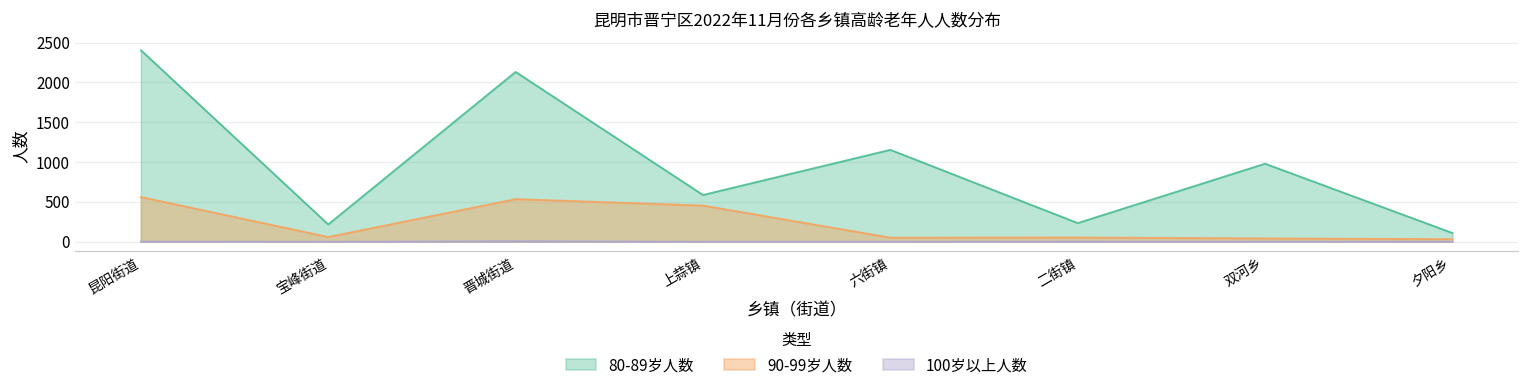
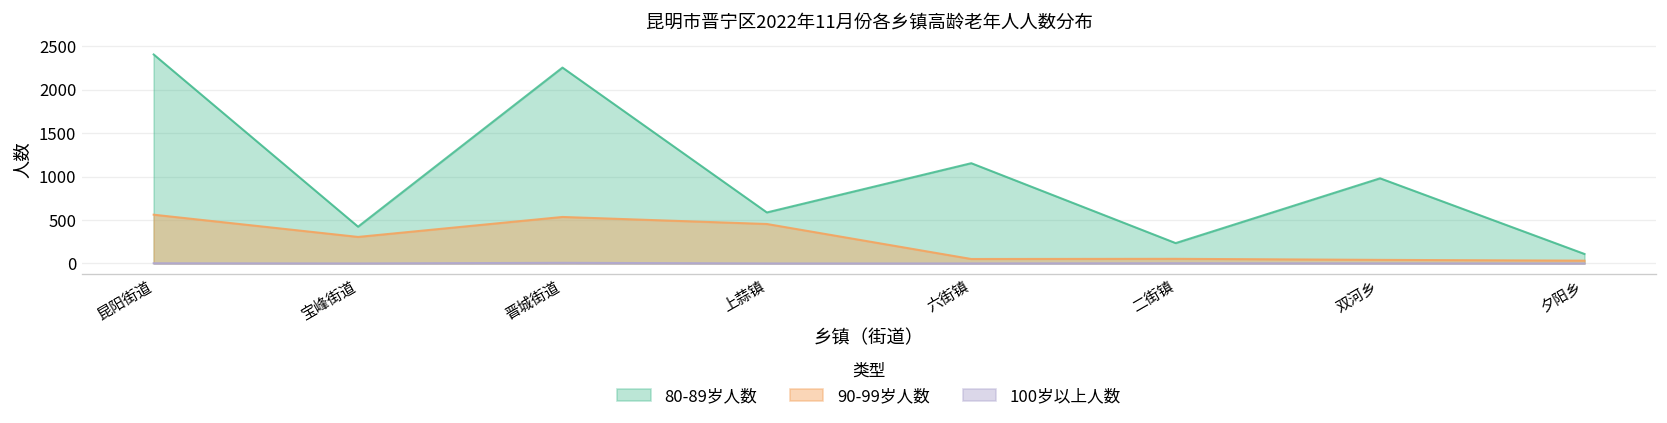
  {
    "80-89岁人数": {
      "昆阳街道": 2400,
-     "宝峰街道": 200,
-     "晋城街道": 2100,
+     "宝峰街道": 400,
+     "晋城街道": 2300,
      "上蒜镇": 600,
      "六街镇": 1200,
      "二街镇": 200,
      "双河乡": 1000,
      "夕阳乡": 100
    },
    "90-99岁人数": {
      "昆阳街道": 600,
-     "宝峰街道": 100,
+     "宝峰街道": 300,
      "晋城街道": 500,
      "上蒜镇": 500,
      "六街镇": 100,
      "二街镇": 100,
      "双河乡": 0
    },
    "100岁以上人数": {
      "昆阳街道": 0,
      "宝峰街道": 0,
      "晋城街道": 0,
      "上蒜镇": 0,
      "六街镇": 0,
      "二街镇": 0,
      "双河乡": 0
    }
  }
